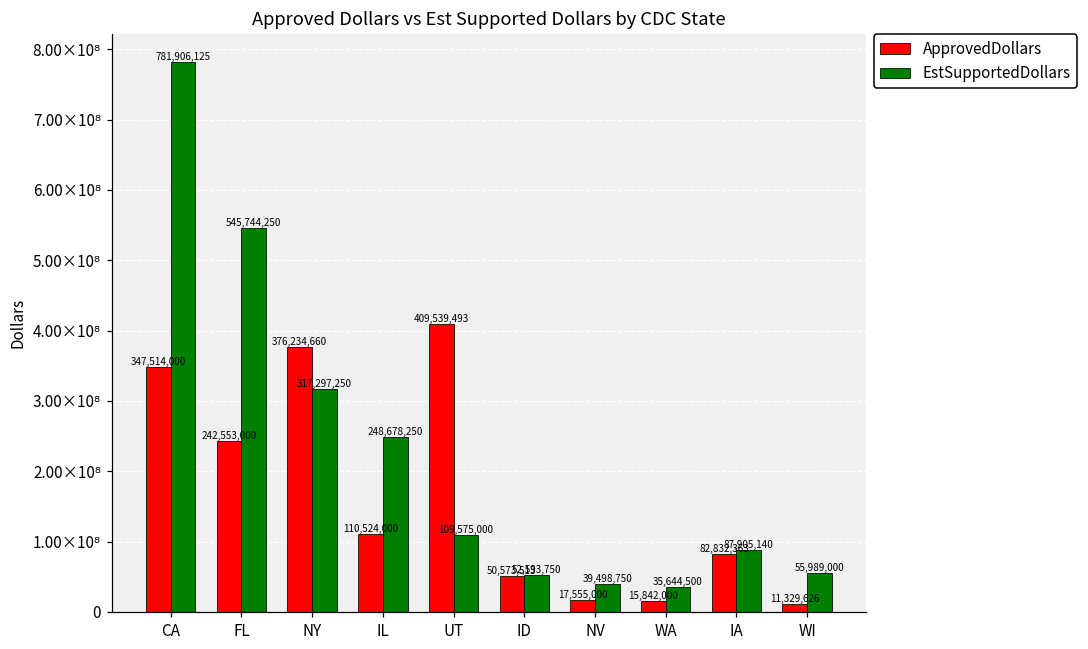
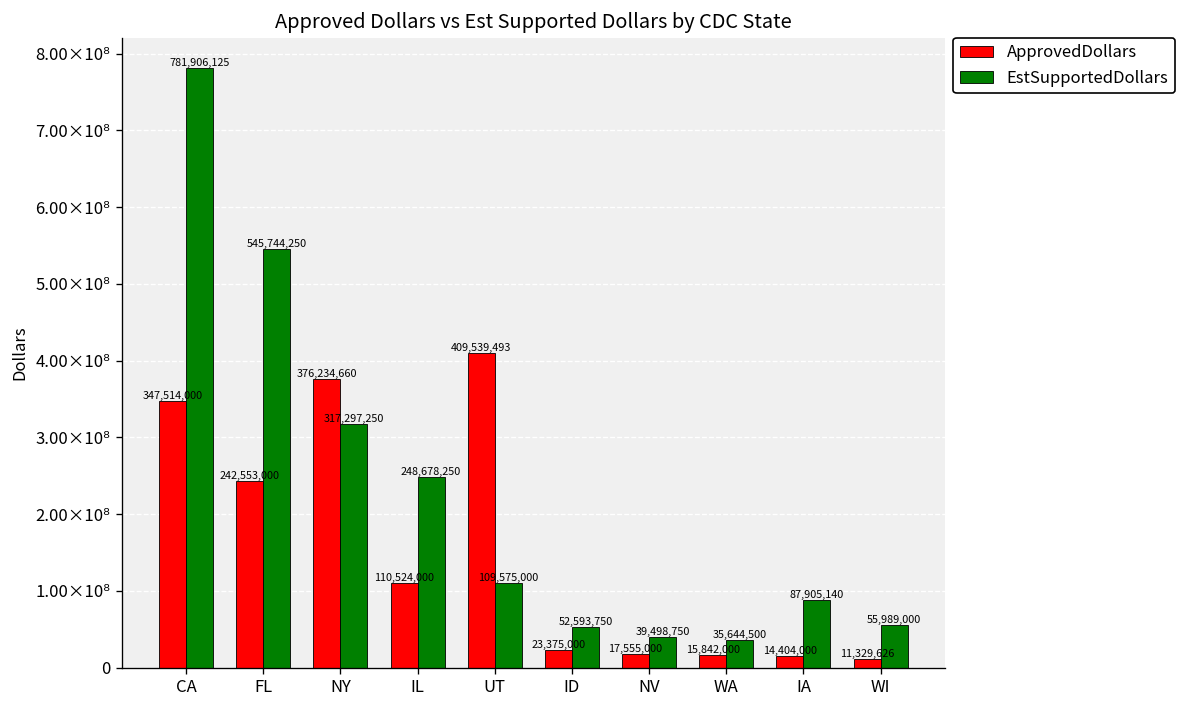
  {
    "ApprovedDollars": {
      "CA": "347,514,000",
      "FL": "242,553,000",
      "NY": "376,234,660",
      "IL": "110,524,000",
      "UT": "409,539,493",
-     "ID": "50,573,513",
+     "ID": "23,375,000",
      "NV": "17,555,000",
      "WA": "15,842,000",
-     "IA": "82,832,363",
+     "IA": "14,404,000",
      "WI": "11,329,626"
    },
    "EstSupportedDollars": {
      "CA": "781,906,125",
      "FL": "545,744,250",
      "NY": "317,297,250",
      "IL": "248,678,250",
      "UT": "109,575,000",
      "ID": "52,593,750",
      "NV": "39,498,750",
      "WA": "35,644,500",
      "IA": "87,905,140",
      "WI": "55,989,000"
    }
  }
